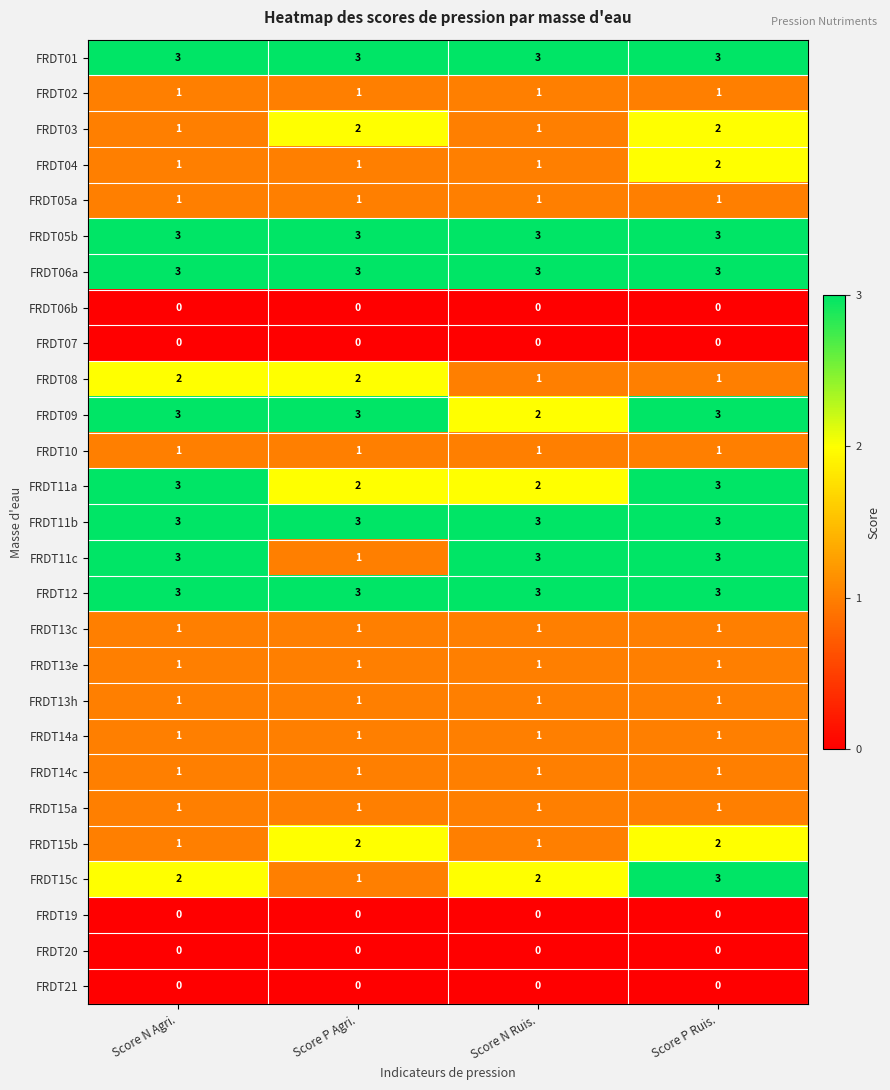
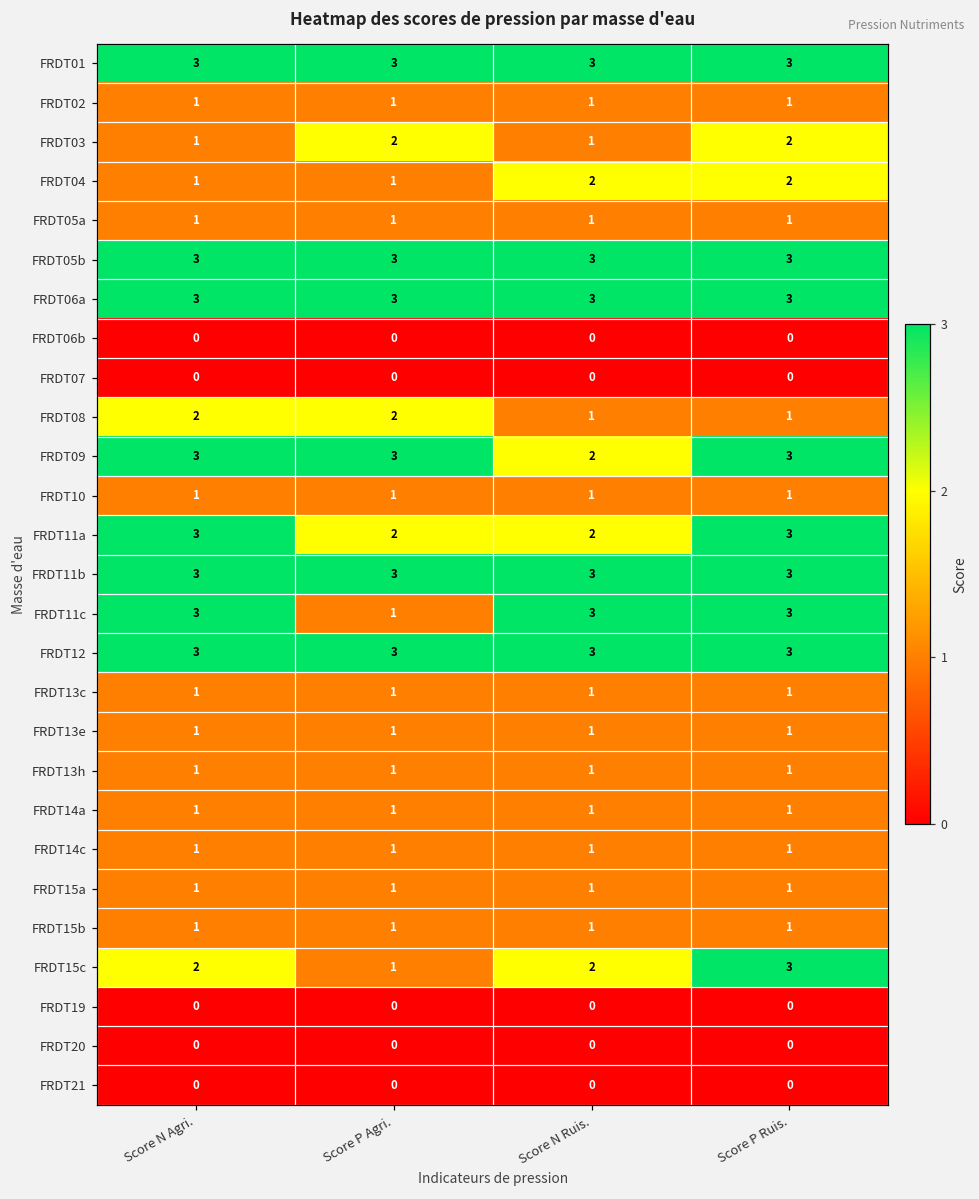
  {
    "FRDT01": {
      "Score N Agri.": 3,
      "Score P Agri.": 3,
      "Score N Ruis.": 3,
      "Score P Ruis.": 3
    },
    "FRDT02": {
      "Score N Agri.": 1,
      "Score P Agri.": 1,
      "Score N Ruis.": 1,
      "Score P Ruis.": 1
    },
    "FRDT03": {
      "Score N Agri.": 1,
      "Score P Agri.": 2,
      "Score N Ruis.": 1,
      "Score P Ruis.": 2
    },
    "FRDT04": {
      "Score N Agri.": 1,
      "Score P Agri.": 1,
-     "Score N Ruis.": 1,
+     "Score N Ruis.": 2,
      "Score P Ruis.": 2
    },
    "FRDT05a": {
      "Score N Agri.": 1,
      "Score P Agri.": 1,
      "Score N Ruis.": 1,
      "Score P Ruis.": 1
    },
    "FRDT05b": {
      "Score N Agri.": 3,
      "Score P Agri.": 3,
      "Score N Ruis.": 3,
      "Score P Ruis.": 3
    },
    "FRDT06a": {
      "Score N Agri.": 3,
      "Score P Agri.": 3,
      "Score N Ruis.": 3,
      "Score P Ruis.": 3
    },
    "FRDT06b": {
      "Score N Agri.": 0,
      "Score P Agri.": 0,
      "Score N Ruis.": 0,
      "Score P Ruis.": 0
    },
    "FRDT07": {
      "Score N Agri.": 0,
      "Score P Agri.": 0,
      "Score N Ruis.": 0,
      "Score P Ruis.": 0
    },
    "FRDT08": {
      "Score N Agri.": 2,
      "Score P Agri.": 2,
      "Score N Ruis.": 1,
      "Score P Ruis.": 1
    },
    "FRDT09": {
      "Score N Agri.": 3,
      "Score P Agri.": 3,
      "Score N Ruis.": 2,
      "Score P Ruis.": 3
    },
    "FRDT10": {
      "Score N Agri.": 1,
      "Score P Agri.": 1,
      "Score N Ruis.": 1,
      "Score P Ruis.": 1
    },
    "FRDT11a": {
      "Score N Agri.": 3,
      "Score P Agri.": 2,
      "Score N Ruis.": 2,
      "Score P Ruis.": 3
    },
    "FRDT11b": {
      "Score N Agri.": 3,
      "Score P Agri.": 3,
      "Score N Ruis.": 3,
      "Score P Ruis.": 3
    },
    "FRDT11c": {
      "Score N Agri.": 3,
      "Score P Agri.": 1,
      "Score N Ruis.": 3,
      "Score P Ruis.": 3
    },
    "FRDT12": {
      "Score N Agri.": 3,
      "Score P Agri.": 3,
      "Score N Ruis.": 3,
      "Score P Ruis.": 3
    },
    "FRDT13c": {
      "Score N Agri.": 1,
      "Score P Agri.": 1,
      "Score N Ruis.": 1,
      "Score P Ruis.": 1
    },
    "FRDT13e": {
      "Score N Agri.": 1,
      "Score P Agri.": 1,
      "Score N Ruis.": 1,
      "Score P Ruis.": 1
    },
    "FRDT13h": {
      "Score N Agri.": 1,
      "Score P Agri.": 1,
      "Score N Ruis.": 1,
      "Score P Ruis.": 1
    },
    "FRDT14a": {
      "Score N Agri.": 1,
      "Score P Agri.": 1,
      "Score N Ruis.": 1,
      "Score P Ruis.": 1
    },
    "FRDT14c": {
      "Score N Agri.": 1,
      "Score P Agri.": 1,
      "Score N Ruis.": 1,
      "Score P Ruis.": 1
    },
    "FRDT15a": {
      "Score N Agri.": 1,
      "Score P Agri.": 1,
      "Score N Ruis.": 1,
      "Score P Ruis.": 1
    },
    "FRDT15b": {
      "Score N Agri.": 1,
-     "Score P Agri.": 2,
+     "Score P Agri.": 1,
      "Score N Ruis.": 1,
-     "Score P Ruis.": 2
+     "Score P Ruis.": 1
    },
    "FRDT15c": {
      "Score N Agri.": 2,
      "Score P Agri.": 1,
      "Score N Ruis.": 2,
      "Score P Ruis.": 3
    },
    "FRDT19": {
      "Score N Agri.": 0,
      "Score P Agri.": 0,
      "Score N Ruis.": 0,
      "Score P Ruis.": 0
    },
    "FRDT20": {
      "Score N Agri.": 0,
      "Score P Agri.": 0,
      "Score N Ruis.": 0,
      "Score P Ruis.": 0
    },
    "FRDT21": {
      "Score N Agri.": 0,
      "Score P Agri.": 0,
      "Score N Ruis.": 0,
      "Score P Ruis.": 0
    }
  }
